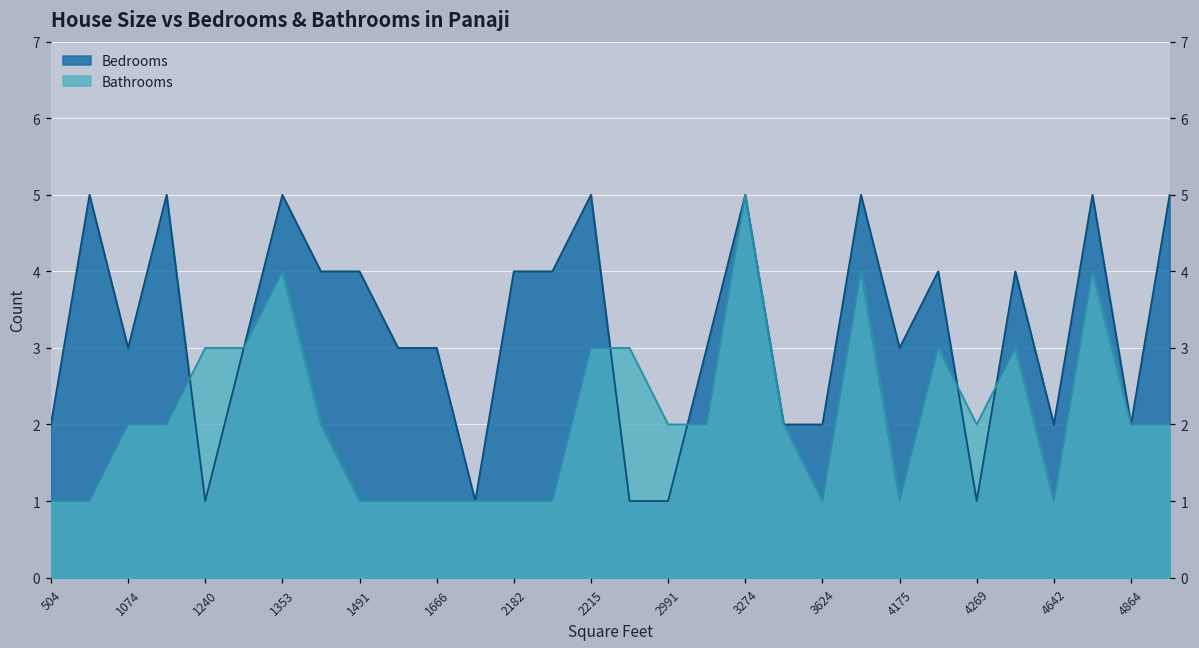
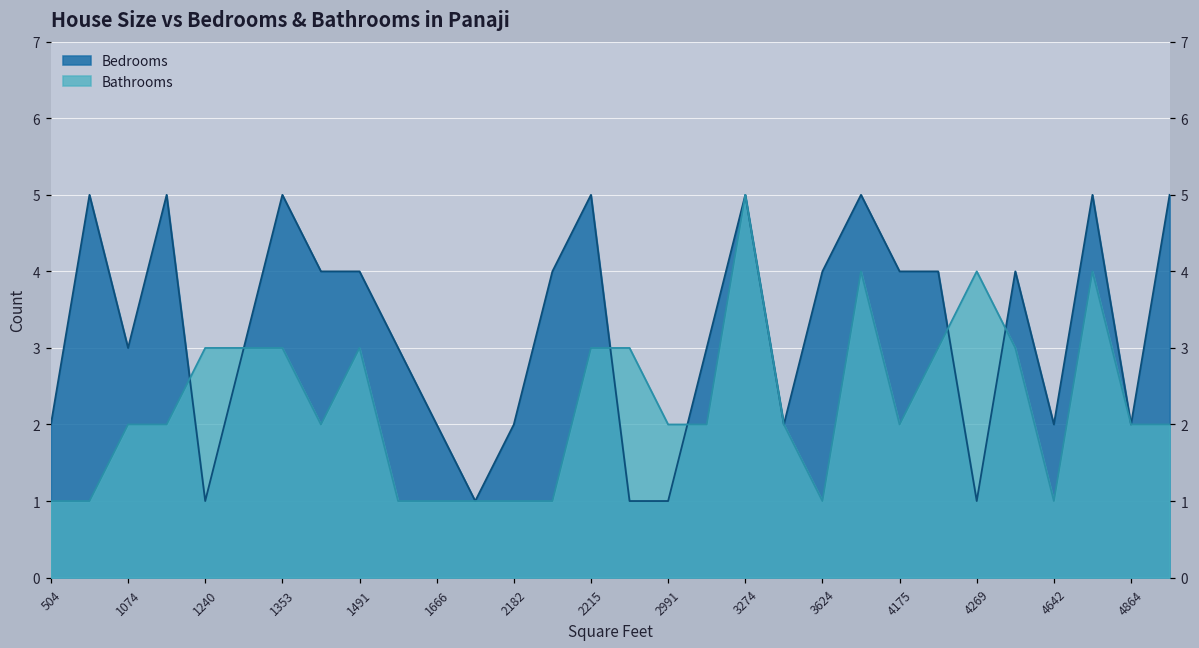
  {
    "Bedrooms": {
      "504": 2,
      "1074": 3,
      "1240": 1,
      "1353": 5,
      "1491": 4,
-     "1666": 3,
-     "2182": 4,
+     "1666": 2,
+     "2182": 2,
      "2215": 5,
      "2991": 1,
-     "3624": 2,
-     "4175": 3,
+     "3624": 4,
+     "4175": 4,
      "4269": 1,
      "4642": 2
    },
    "Bathrooms": {
      "504": 1,
      "1074": 2,
      "1240": 3,
-     "1353": 4,
-     "1491": 1,
+     "1353": 3,
+     "1491": 3,
      "1666": 1,
      "2182": 1,
      "2215": 3,
      "2991": 2,
      "3624": 1,
-     "4175": 1,
-     "4269": 2,
+     "4175": 2,
+     "4269": 4,
      "4642": 1
    }
  }
